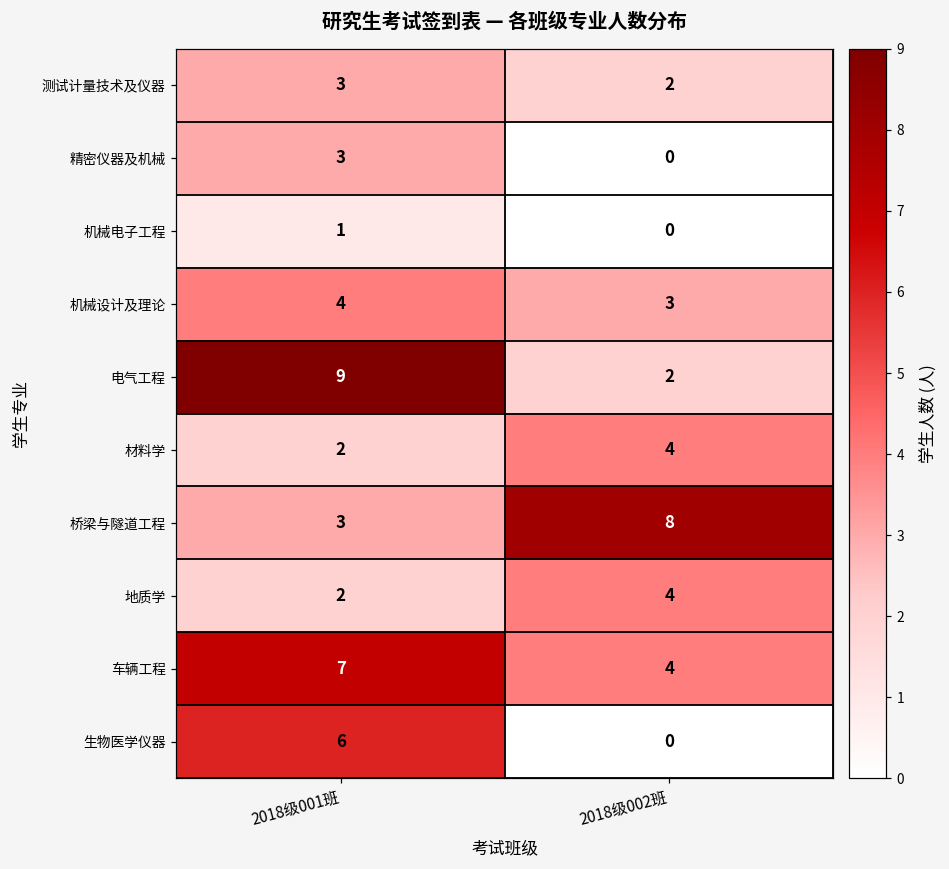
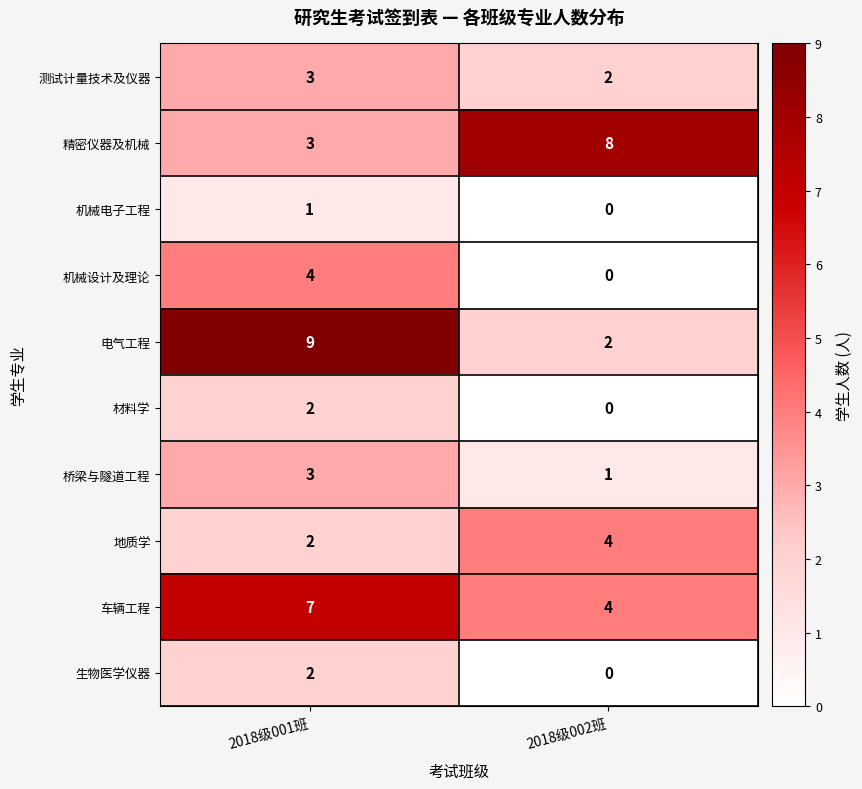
  {
    "测试计量技术及仪器": {
      "2018级001班": 3,
      "2018级002班": 2
    },
    "精密仪器及机械": {
      "2018级001班": 3,
-     "2018级002班": 0
+     "2018级002班": 8
    },
    "机械电子工程": {
      "2018级001班": 1,
      "2018级002班": 0
    },
    "机械设计及理论": {
      "2018级001班": 4,
-     "2018级002班": 3
+     "2018级002班": 0
    },
    "电气工程": {
      "2018级001班": 9,
      "2018级002班": 2
    },
    "材料学": {
      "2018级001班": 2,
-     "2018级002班": 4
+     "2018级002班": 0
    },
    "桥梁与隧道工程": {
      "2018级001班": 3,
-     "2018级002班": 8
+     "2018级002班": 1
    },
    "地质学": {
      "2018级001班": 2,
      "2018级002班": 4
    },
    "车辆工程": {
      "2018级001班": 7,
      "2018级002班": 4
    },
    "生物医学仪器": {
-     "2018级001班": 6,
+     "2018级001班": 2,
      "2018级002班": 0
    }
  }
